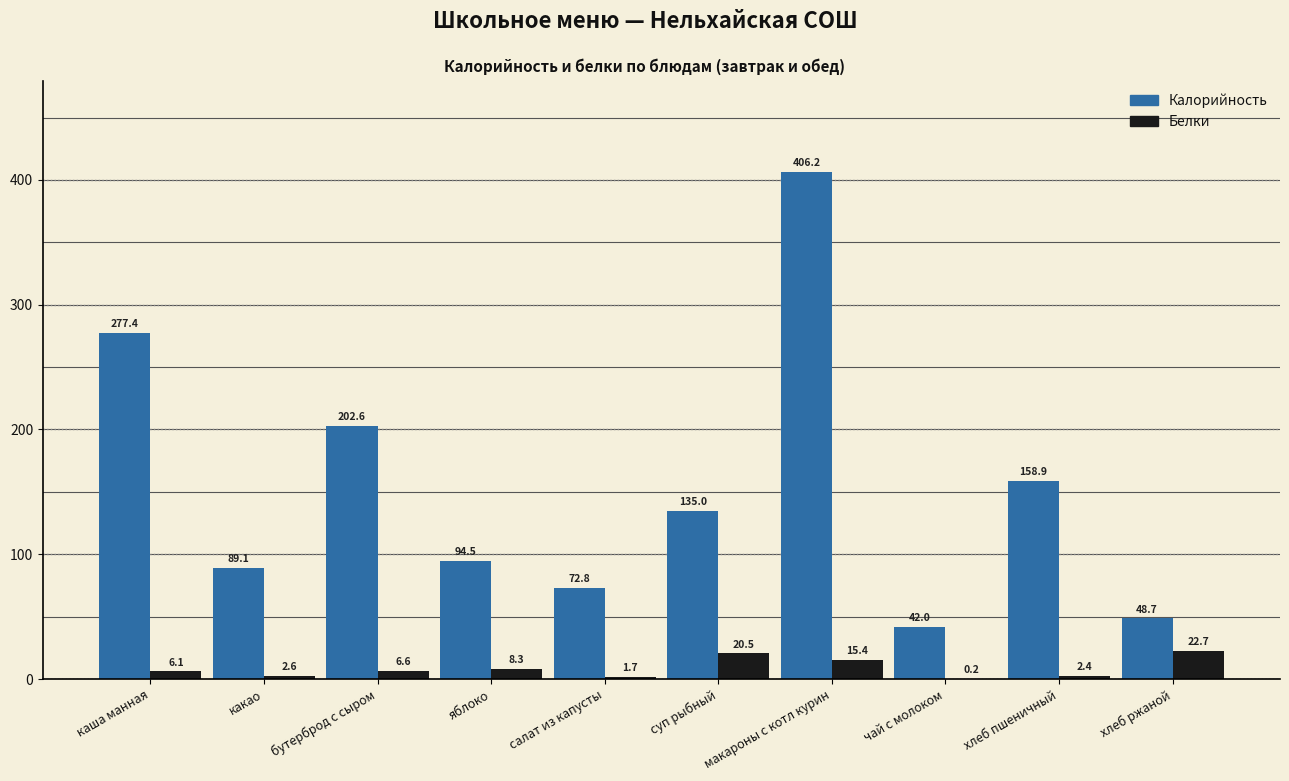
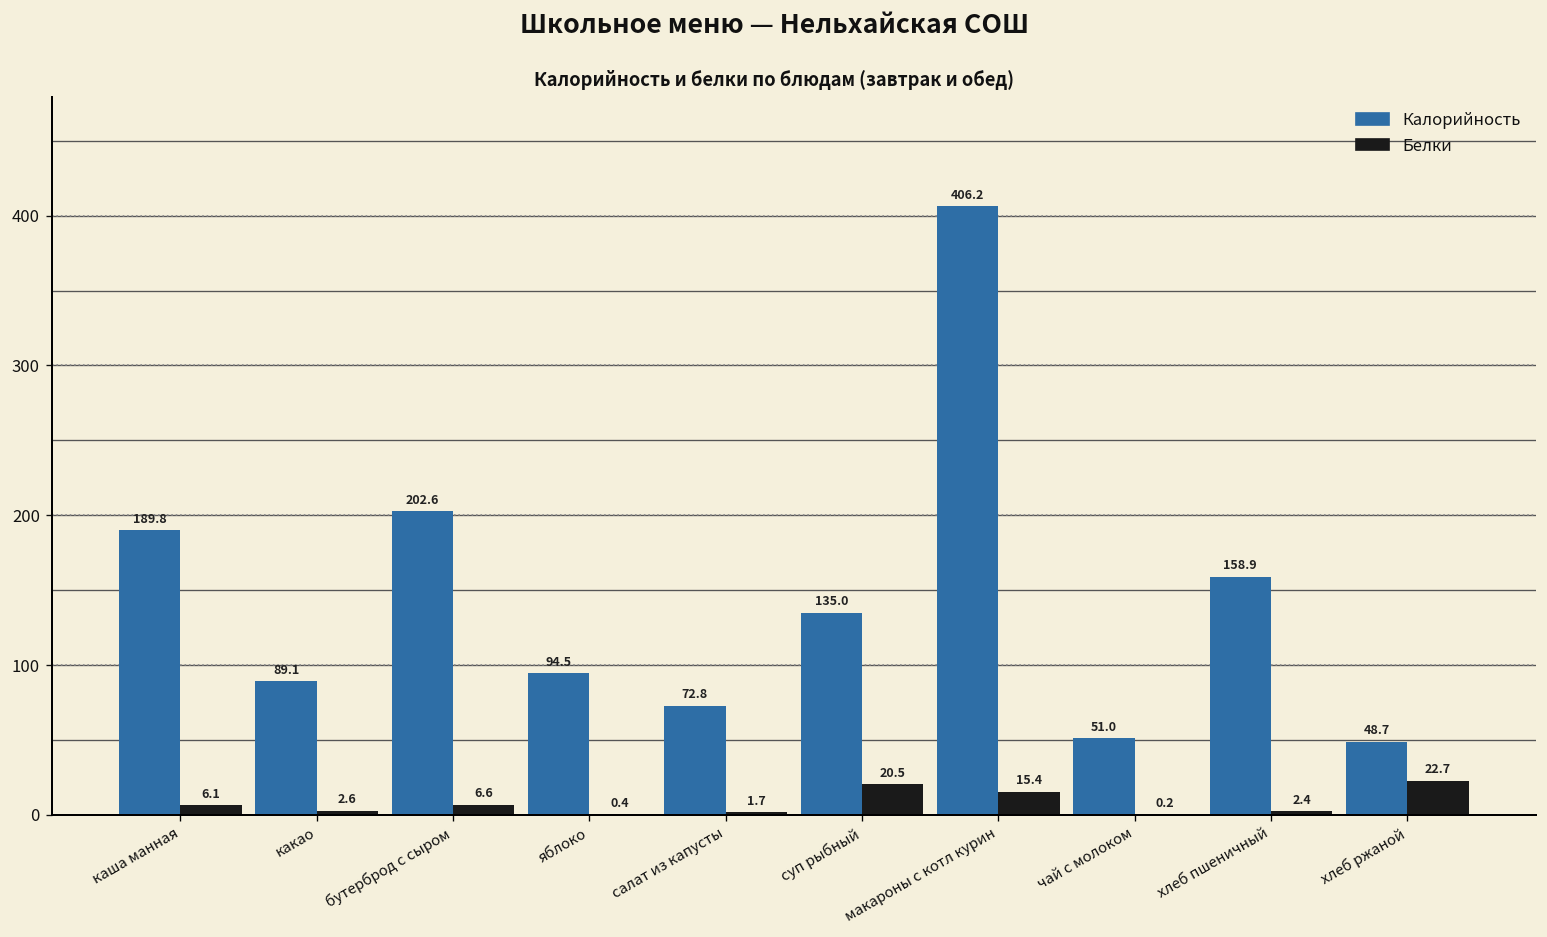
  {
    "Калорийность": {
-     "каша манная": 277.4,
+     "каша манная": 189.8,
      "какао": 89.1,
      "бутерброд с сыром": 202.6,
      "яблоко": 94.5,
      "салат из капусты": 72.8,
      "суп рыбный": 135.0,
      "макароны с котл курин": 406.2,
-     "чай с молоком": 42.0,
+     "чай с молоком": 51.0,
      "хлеб пшеничный": 158.9,
      "хлеб ржаной": 48.7
    },
    "Белки": {
      "каша манная": 6.1,
      "какао": 2.6,
      "бутерброд с сыром": 6.6,
-     "яблоко": 8.3,
+     "яблоко": 0.4,
      "салат из капусты": 1.7,
      "суп рыбный": 20.5,
      "макароны с котл курин": 15.4,
      "чай с молоком": 0.2,
      "хлеб пшеничный": 2.4,
      "хлеб ржаной": 22.7
    }
  }
